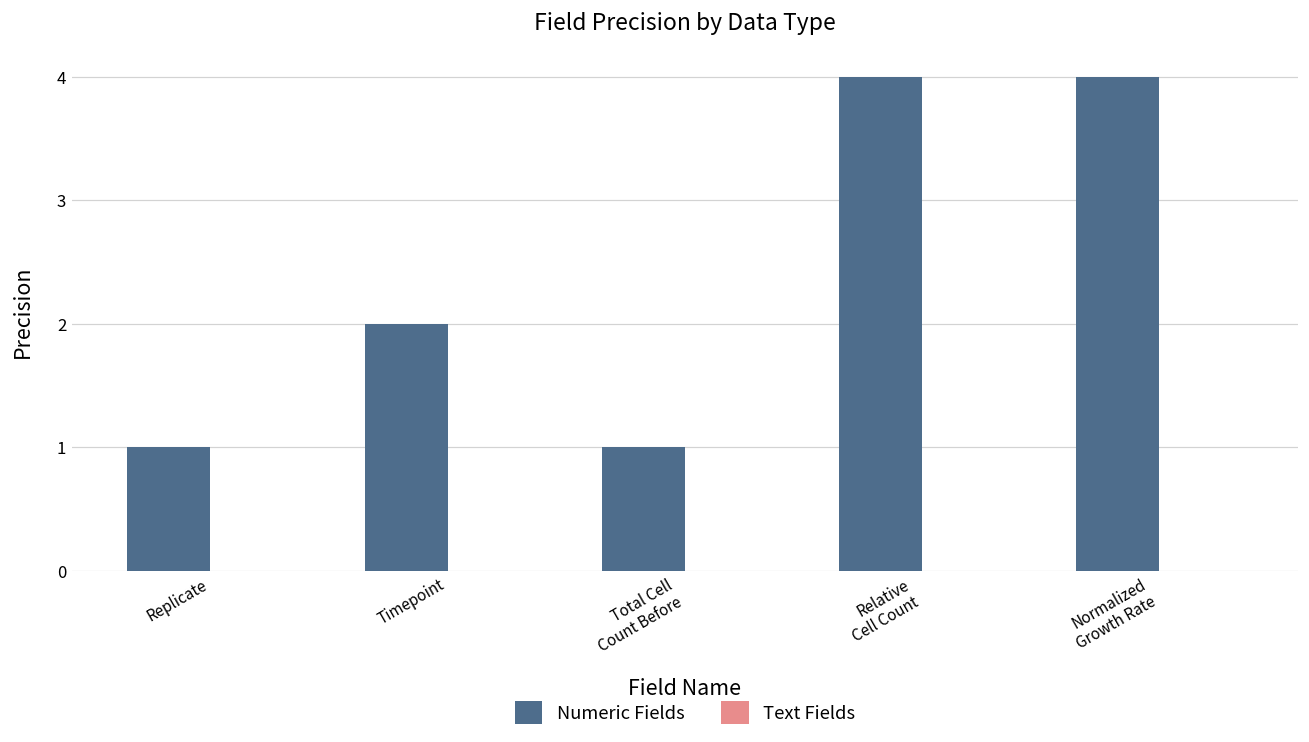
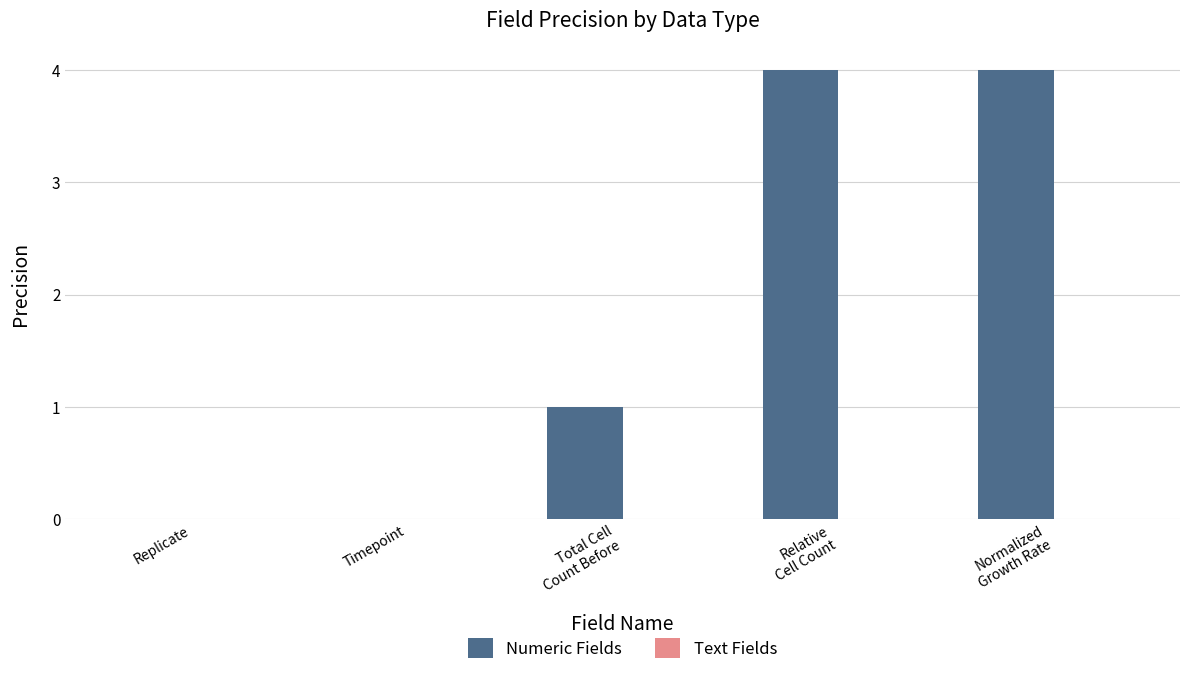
  {
    "Numeric Fields": {
-     "Replicate": 1,
-     "Timepoint": 2,
+     "Replicate": 0,
+     "Timepoint": 0,
      "Total Cell Count Before": 1,
      "Relative Cell Count": 4,
      "Normalized Growth Rate": 4
    },
    "Text Fields": {
      "Replicate": 0,
      "Timepoint": 0,
      "Total Cell Count Before": 0,
      "Relative Cell Count": 0,
      "Normalized Growth Rate": 0
    }
  }
